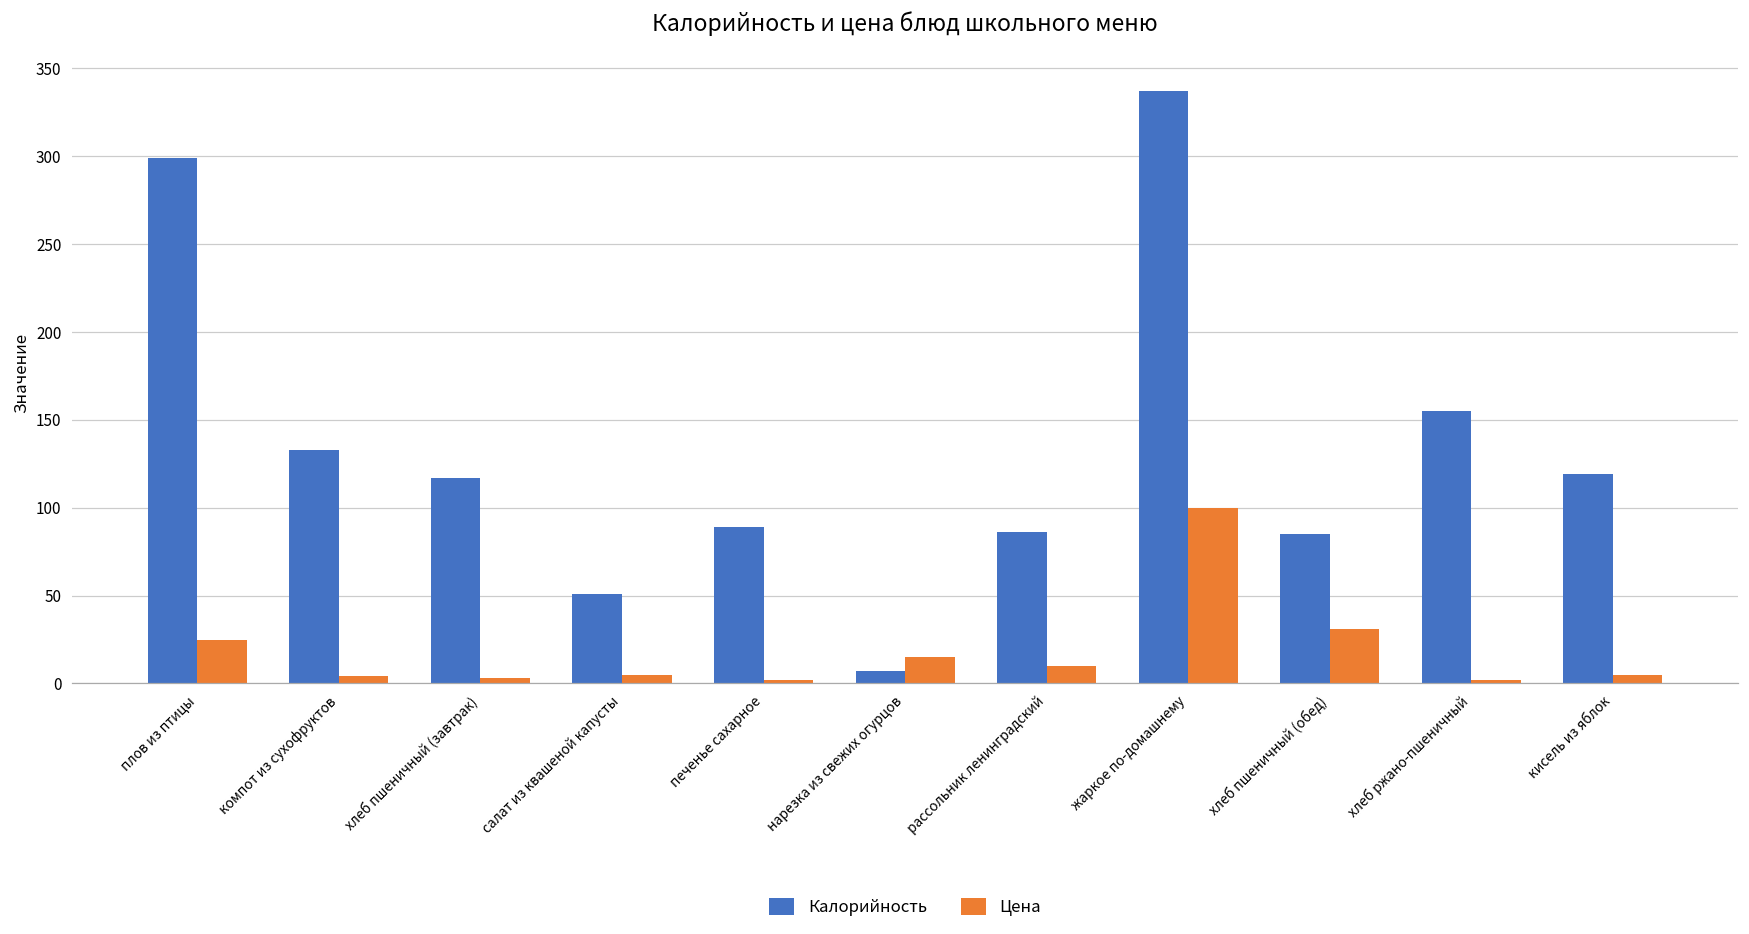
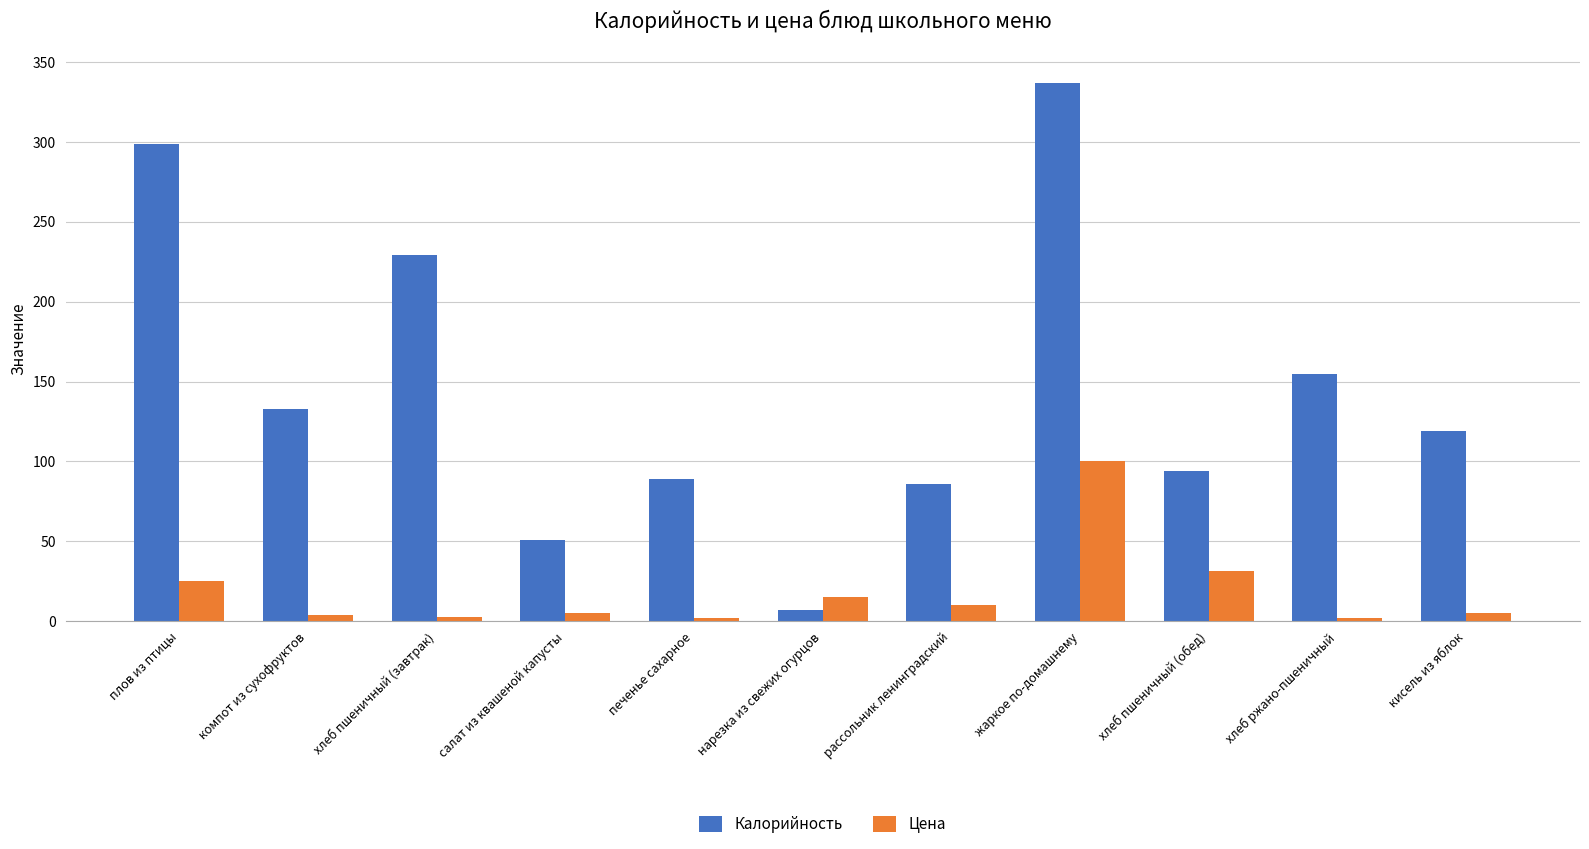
  {
    "Калорийность": {
      "плов из птицы": 299,
      "компот из сухофруктов": 133,
-     "хлеб пшеничный (завтрак)": 117,
+     "хлеб пшеничный (завтрак)": 229,
      "салат из квашеной капусты": 51,
      "печенье сахарное": 89,
      "нарезка из свежих огурцов": 7,
      "рассольник ленинградский": 86,
      "жаркое по-домашнему": 337,
-     "хлеб пшеничный (обед)": 85,
+     "хлеб пшеничный (обед)": 94,
      "хлеб ржано-пшеничный": 155,
      "кисель из яблок": 119
    },
    "Цена": {
      "плов из птицы": 25,
      "компот из сухофруктов": 4,
      "хлеб пшеничный (завтрак)": 3,
      "салат из квашеной капусты": 5,
      "печенье сахарное": 2,
      "нарезка из свежих огурцов": 15,
      "рассольник ленинградский": 10,
      "жаркое по-домашнему": 100,
      "хлеб пшеничный (обед)": 31,
      "хлеб ржано-пшеничный": 2,
      "кисель из яблок": 5
    }
  }
